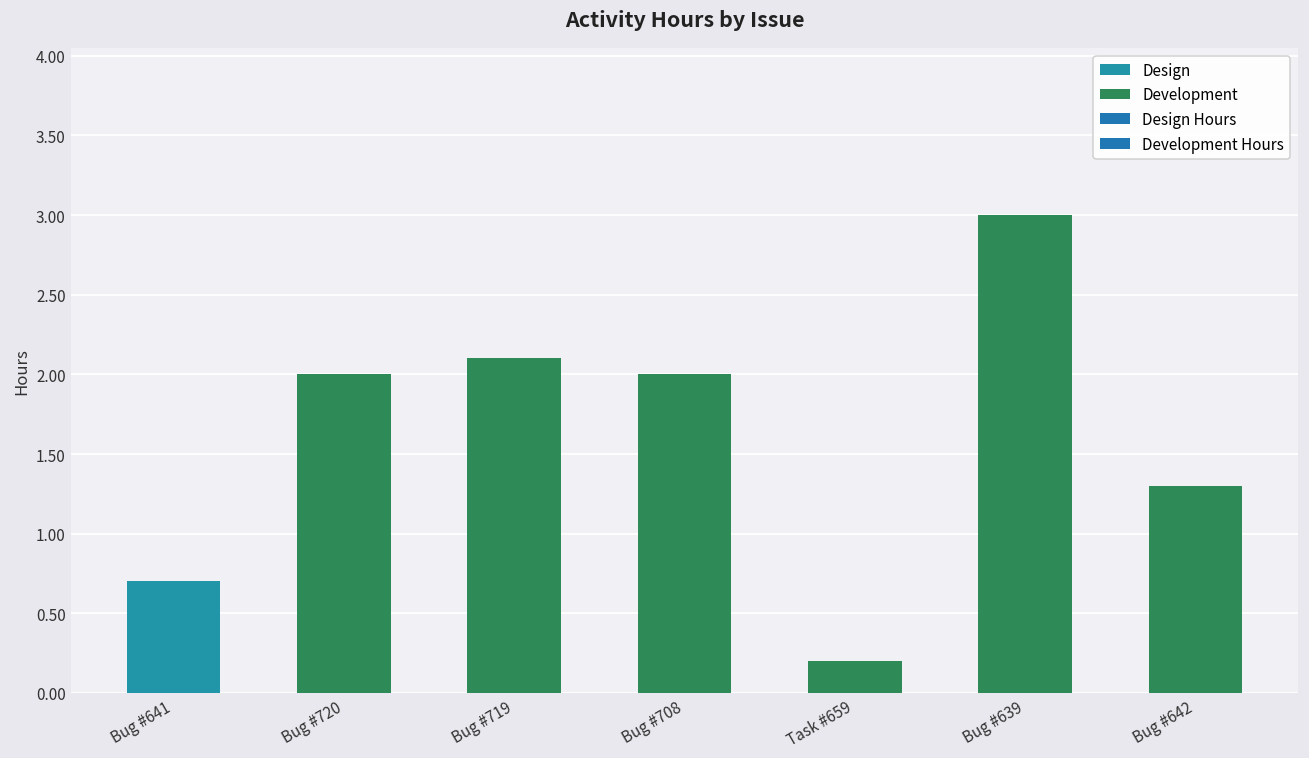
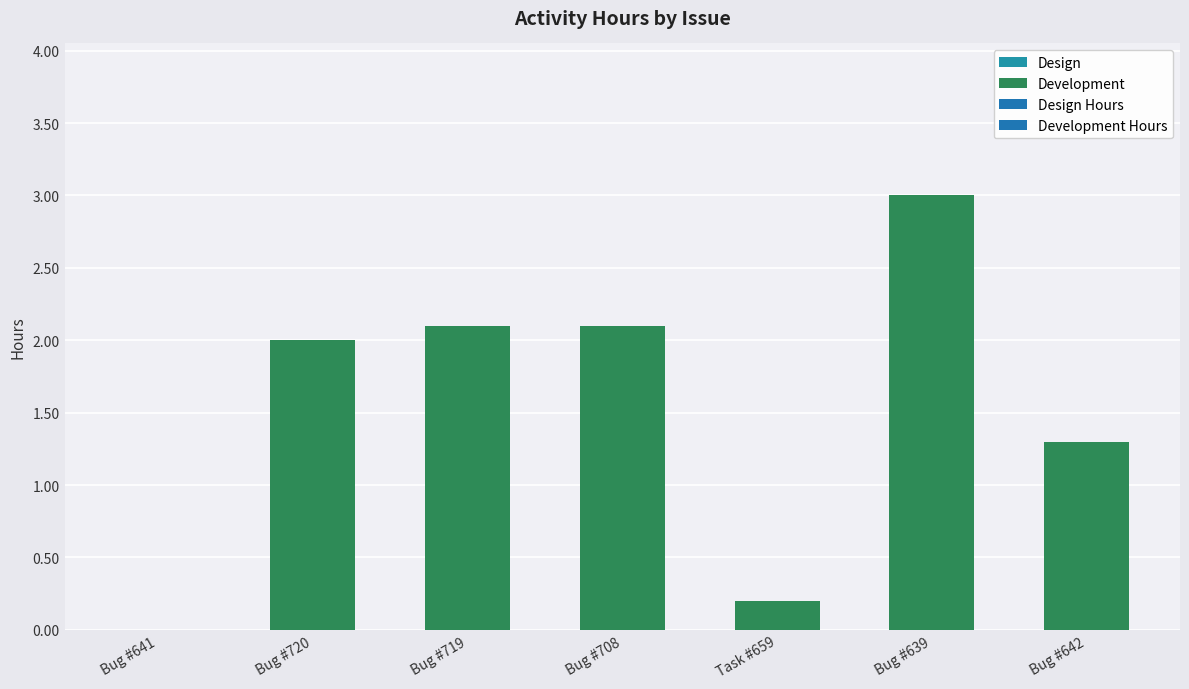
  {
-   "Bug #641": 0.7,
+   "Bug #641": 0.0,
    "Bug #720": 2.0,
    "Bug #719": 2.1,
-   "Bug #708": 2.0,
+   "Bug #708": 2.1,
    "Task #659": 0.2,
    "Bug #639": 3.0,
    "Bug #642": 1.3
  }
